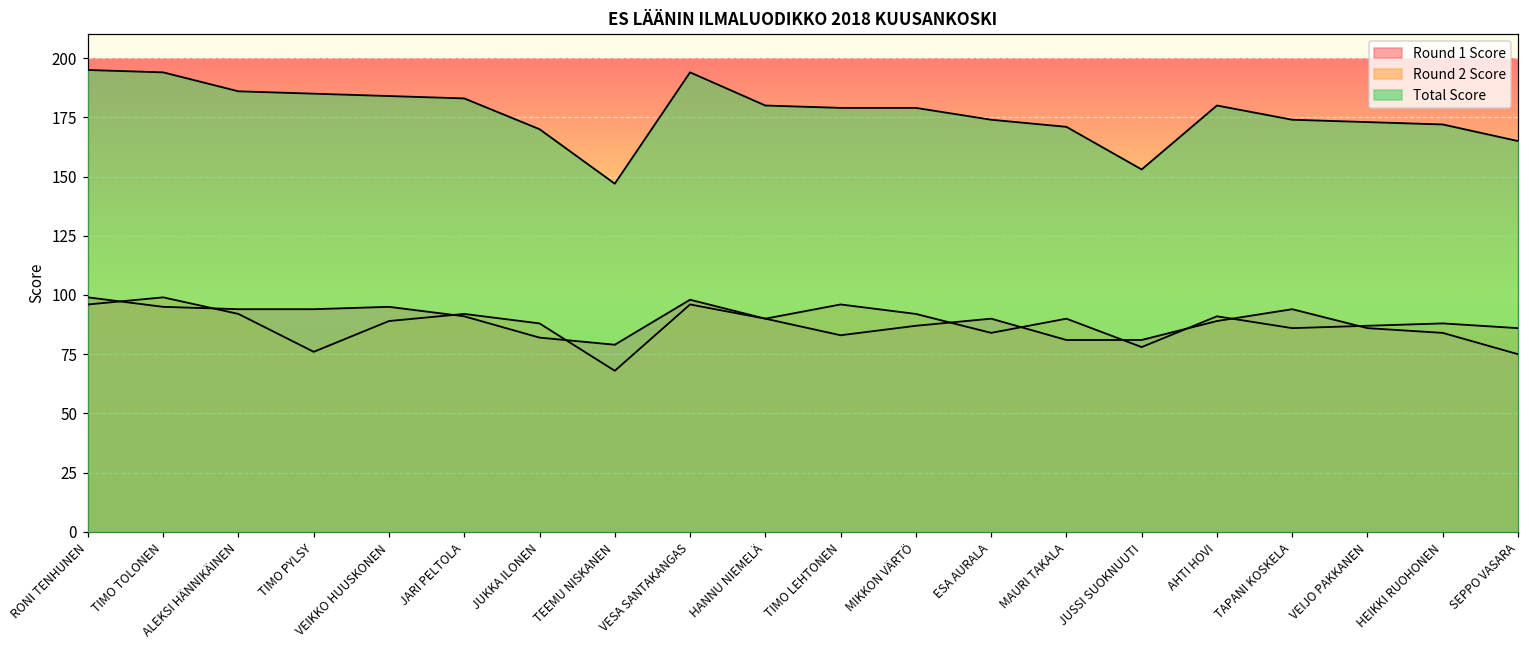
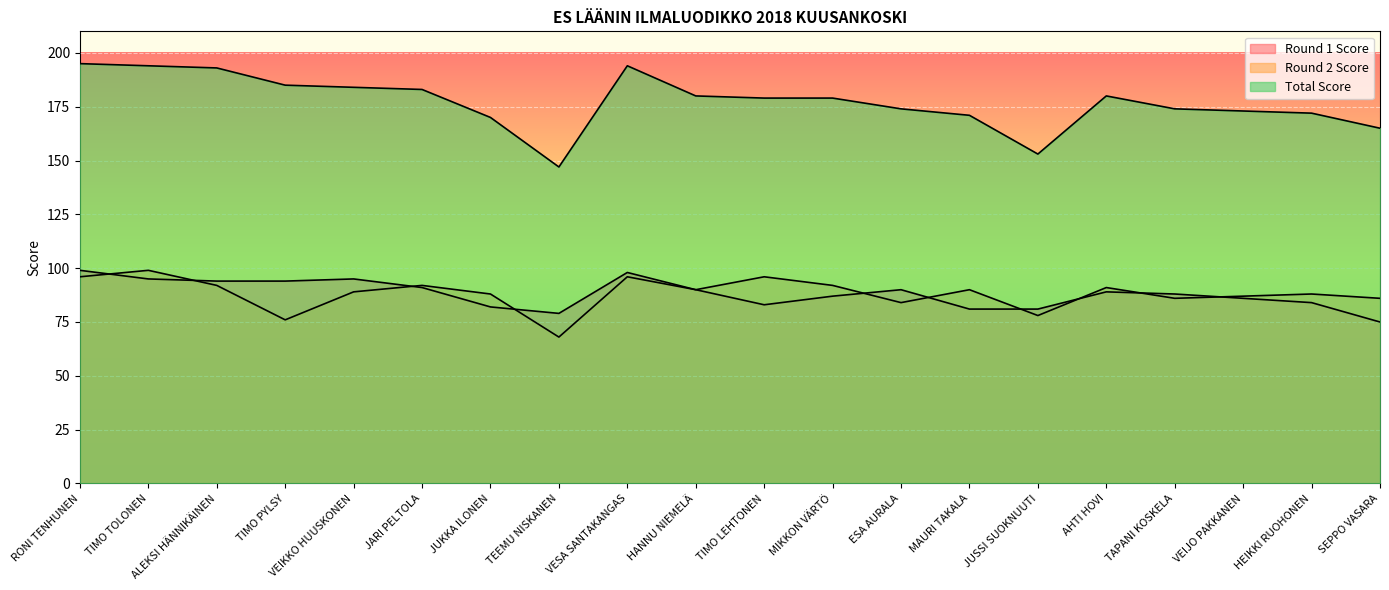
  {
    "Round 1 Score": {
      "RONI TENHUNEN": 99,
      "TIMO TOLONEN": 95,
      "ALEKSI HÄNNIKÄINEN": 94,
      "TIMO PYLSY": 94,
      "VEIKKO HUUSKONEN": 95,
      "JUKKA ILONEN": 82,
      "TEEMU NISKANEN": 79,
      "VESA SANTAKANGAS": 98,
      "TIMO LEHTONEN": 83,
      "MIKKON VÄRTÖ": 87,
      "ESA AURALA": 90,
      "MAURI TAKALA": 81,
      "JUSSI SUOKNUUTI": 81,
      "AHTI HOVI": 89,
-     "TAPANI KOSKELA": 94,
+     "TAPANI KOSKELA": 88,
      "HEIKKI RUOHONEN": 84,
      "SEPPO VASARA": 75
    },
    "Round 2 Score": {
      "RONI TENHUNEN": 96,
      "TIMO TOLONEN": 99,
      "ALEKSI HÄNNIKÄINEN": 92,
      "TIMO PYLSY": 76,
      "VEIKKO HUUSKONEN": 89,
      "JUKKA ILONEN": 88,
      "TEEMU NISKANEN": 68,
      "VESA SANTAKANGAS": 96,
      "TIMO LEHTONEN": 96,
      "MIKKON VÄRTÖ": 92,
      "ESA AURALA": 84,
      "MAURI TAKALA": 90,
      "JUSSI SUOKNUUTI": 78,
      "AHTI HOVI": 91,
      "TAPANI KOSKELA": 86,
      "HEIKKI RUOHONEN": 88,
      "SEPPO VASARA": 86
    },
    "Total Score": {
      "RONI TENHUNEN": 195,
      "TIMO TOLONEN": 194,
-     "ALEKSI HÄNNIKÄINEN": 186,
+     "ALEKSI HÄNNIKÄINEN": 193,
      "TIMO PYLSY": 185,
      "VEIKKO HUUSKONEN": 184,
      "JARI PELTOLA": 183,
      "JUKKA ILONEN": 170,
      "TEEMU NISKANEN": 147,
      "VESA SANTAKANGAS": 194,
      "HANNU NIEMELÄ": 180,
      "TIMO LEHTONEN": 179,
      "MIKKON VÄRTÖ": 179,
      "ESA AURALA": 174,
      "MAURI TAKALA": 171,
      "JUSSI SUOKNUUTI": 153,
      "AHTI HOVI": 180,
      "TAPANI KOSKELA": 174,
      "VEIJO PAKKANEN": 173,
      "HEIKKI RUOHONEN": 172,
      "SEPPO VASARA": 165
    }
  }
